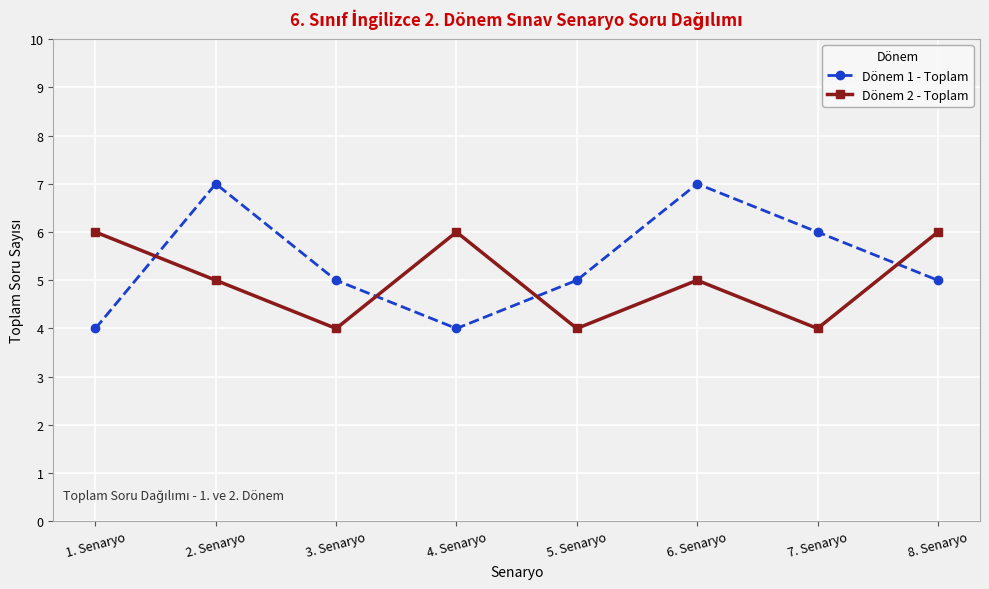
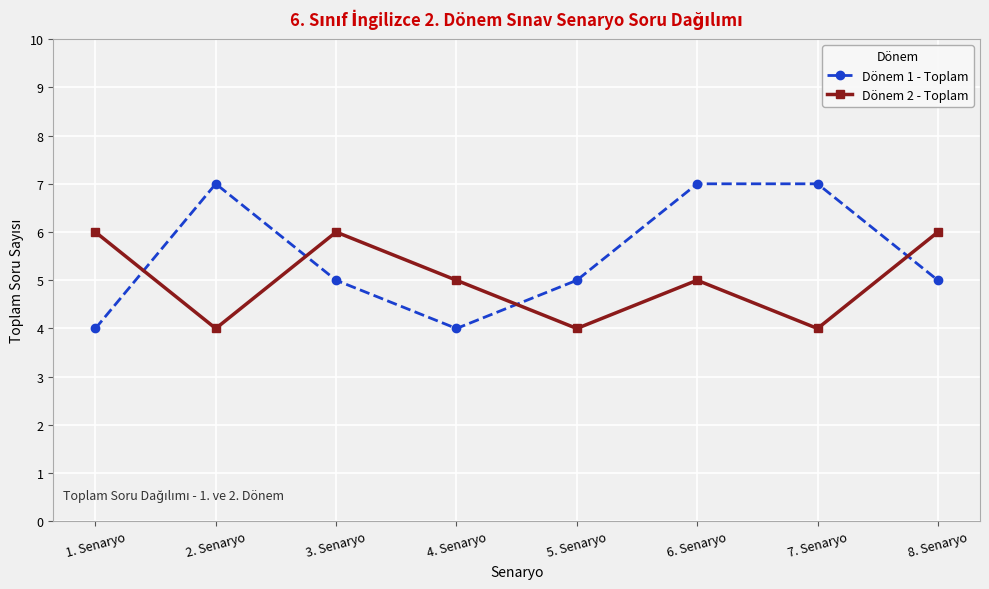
  {
    "Dönem 1 - Toplam": {
      "1. Senaryo": 4,
      "2. Senaryo": 7,
      "3. Senaryo": 5,
      "4. Senaryo": 4,
      "5. Senaryo": 5,
      "6. Senaryo": 7,
-     "7. Senaryo": 6,
+     "7. Senaryo": 7,
      "8. Senaryo": 5
    },
    "Dönem 2 - Toplam": {
      "1. Senaryo": 6,
-     "2. Senaryo": 5,
-     "3. Senaryo": 4,
-     "4. Senaryo": 6,
+     "2. Senaryo": 4,
+     "3. Senaryo": 6,
+     "4. Senaryo": 5,
      "5. Senaryo": 4,
      "6. Senaryo": 5,
      "7. Senaryo": 4,
      "8. Senaryo": 6
    }
  }
